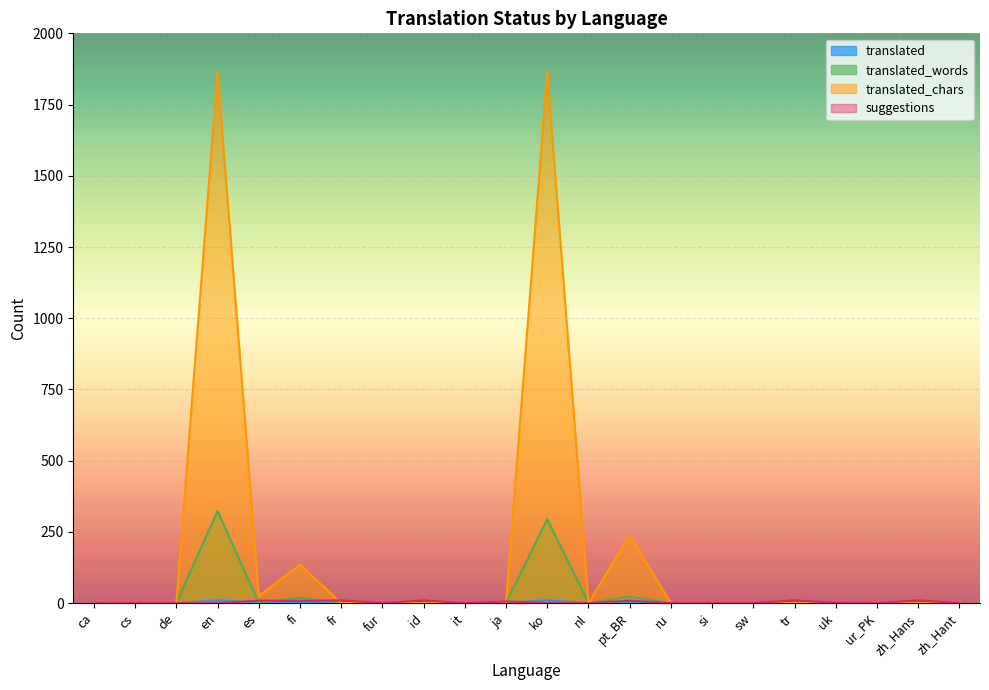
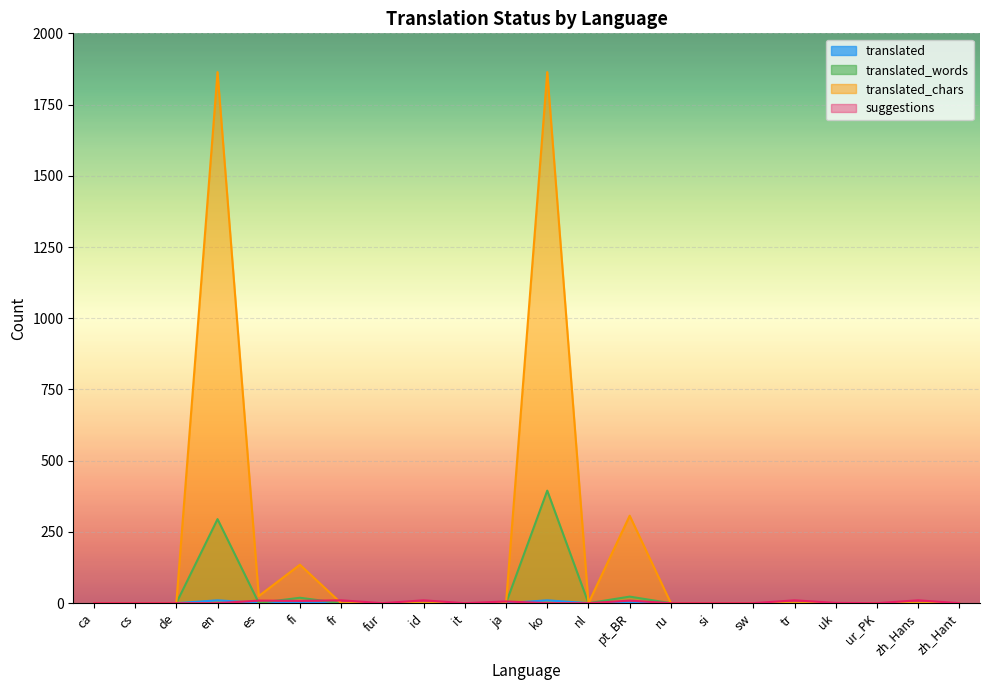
  {
    "translated": {
      "en": 10,
      "ko": 10
    },
    "translated_words": {
-     "en": 320,
+     "en": 300,
      "fi": 20,
-     "ko": 300,
+     "ko": 400,
      "pt_BR": 20
    },
    "translated_chars": {
      "en": 1860,
      "es": 30,
      "fi": 140,
      "ko": 1860,
-     "pt_BR": 240
+     "pt_BR": 310
    },
    "suggestions": {
      "en": 0,
      "fr": 10,
      "id": 10,
      "ko": 0,
      "tr": 10,
      "zh_Hans": 10
    }
  }
